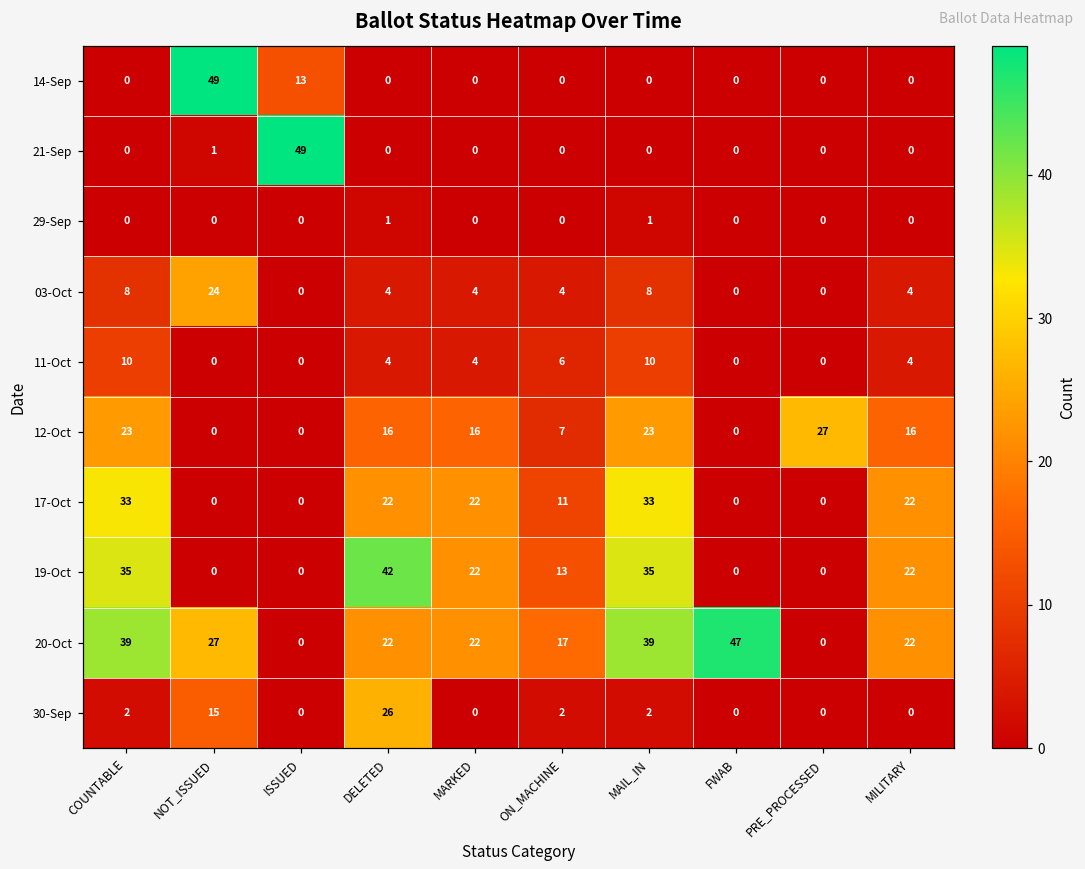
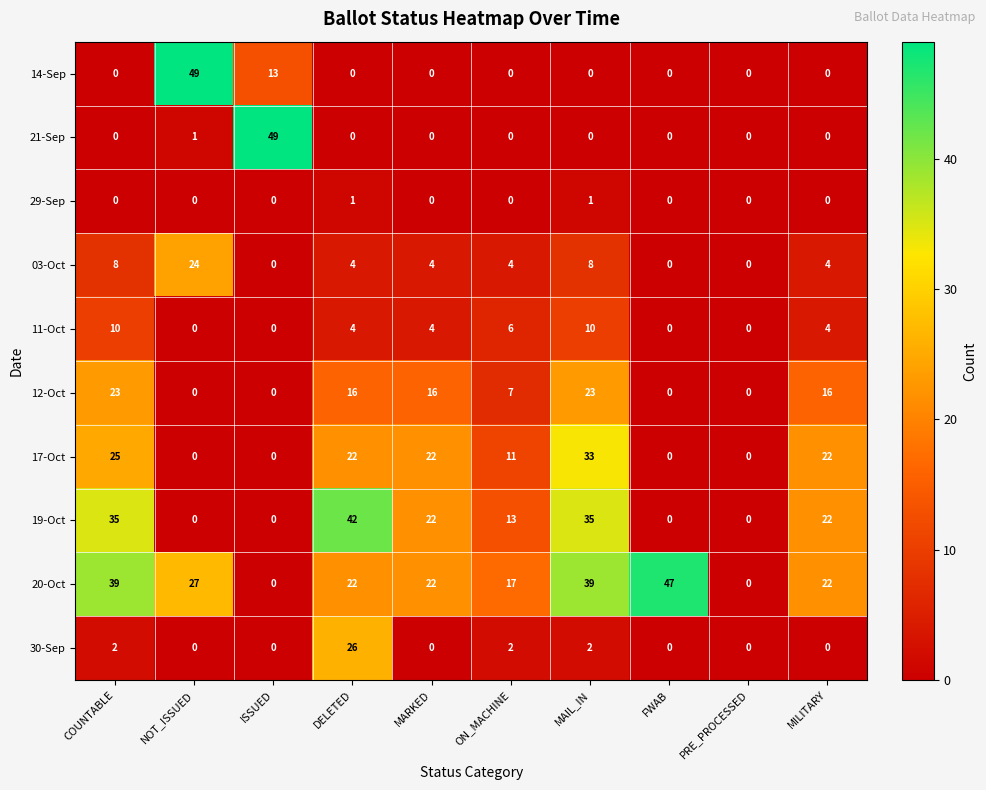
  {
    "14-Sep": {
      "COUNTABLE": 0,
      "NOT_ISSUED": 49,
      "ISSUED": 13,
      "DELETED": 0,
      "MARKED": 0,
      "ON_MACHINE": 0,
      "MAIL_IN": 0,
      "FWAB": 0,
      "PRE_PROCESSED": 0,
      "MILITARY": 0
    },
    "21-Sep": {
      "COUNTABLE": 0,
      "NOT_ISSUED": 1,
      "ISSUED": 49,
      "DELETED": 0,
      "MARKED": 0,
      "ON_MACHINE": 0,
      "MAIL_IN": 0,
      "FWAB": 0,
      "PRE_PROCESSED": 0,
      "MILITARY": 0
    },
    "29-Sep": {
      "COUNTABLE": 0,
      "NOT_ISSUED": 0,
      "ISSUED": 0,
      "DELETED": 1,
      "MARKED": 0,
      "ON_MACHINE": 0,
      "MAIL_IN": 1,
      "FWAB": 0,
      "PRE_PROCESSED": 0,
      "MILITARY": 0
    },
    "03-Oct": {
      "COUNTABLE": 8,
      "NOT_ISSUED": 24,
      "ISSUED": 0,
      "DELETED": 4,
      "MARKED": 4,
      "ON_MACHINE": 4,
      "MAIL_IN": 8,
      "FWAB": 0,
      "PRE_PROCESSED": 0,
      "MILITARY": 4
    },
    "11-Oct": {
      "COUNTABLE": 10,
      "NOT_ISSUED": 0,
      "ISSUED": 0,
      "DELETED": 4,
      "MARKED": 4,
      "ON_MACHINE": 6,
      "MAIL_IN": 10,
      "FWAB": 0,
      "PRE_PROCESSED": 0,
      "MILITARY": 4
    },
    "12-Oct": {
      "COUNTABLE": 23,
      "NOT_ISSUED": 0,
      "ISSUED": 0,
      "DELETED": 16,
      "MARKED": 16,
      "ON_MACHINE": 7,
      "MAIL_IN": 23,
      "FWAB": 0,
-     "PRE_PROCESSED": 27,
+     "PRE_PROCESSED": 0,
      "MILITARY": 16
    },
    "17-Oct": {
-     "COUNTABLE": 33,
+     "COUNTABLE": 25,
      "NOT_ISSUED": 0,
      "ISSUED": 0,
      "DELETED": 22,
      "MARKED": 22,
      "ON_MACHINE": 11,
      "MAIL_IN": 33,
      "FWAB": 0,
      "PRE_PROCESSED": 0,
      "MILITARY": 22
    },
    "19-Oct": {
      "COUNTABLE": 35,
      "NOT_ISSUED": 0,
      "ISSUED": 0,
      "DELETED": 42,
      "MARKED": 22,
      "ON_MACHINE": 13,
      "MAIL_IN": 35,
      "FWAB": 0,
      "PRE_PROCESSED": 0,
      "MILITARY": 22
    },
    "20-Oct": {
      "COUNTABLE": 39,
      "NOT_ISSUED": 27,
      "ISSUED": 0,
      "DELETED": 22,
      "MARKED": 22,
      "ON_MACHINE": 17,
      "MAIL_IN": 39,
      "FWAB": 47,
      "PRE_PROCESSED": 0,
      "MILITARY": 22
    },
    "30-Sep": {
      "COUNTABLE": 2,
-     "NOT_ISSUED": 15,
+     "NOT_ISSUED": 0,
      "ISSUED": 0,
      "DELETED": 26,
      "MARKED": 0,
      "ON_MACHINE": 2,
      "MAIL_IN": 2,
      "FWAB": 0,
      "PRE_PROCESSED": 0,
      "MILITARY": 0
    }
  }
